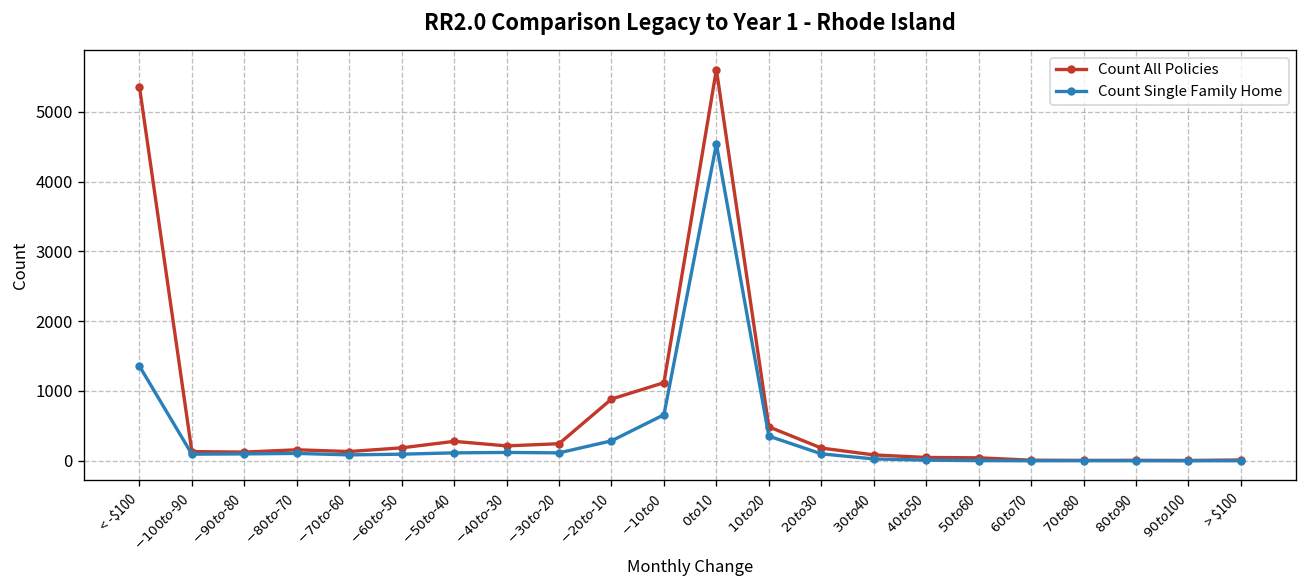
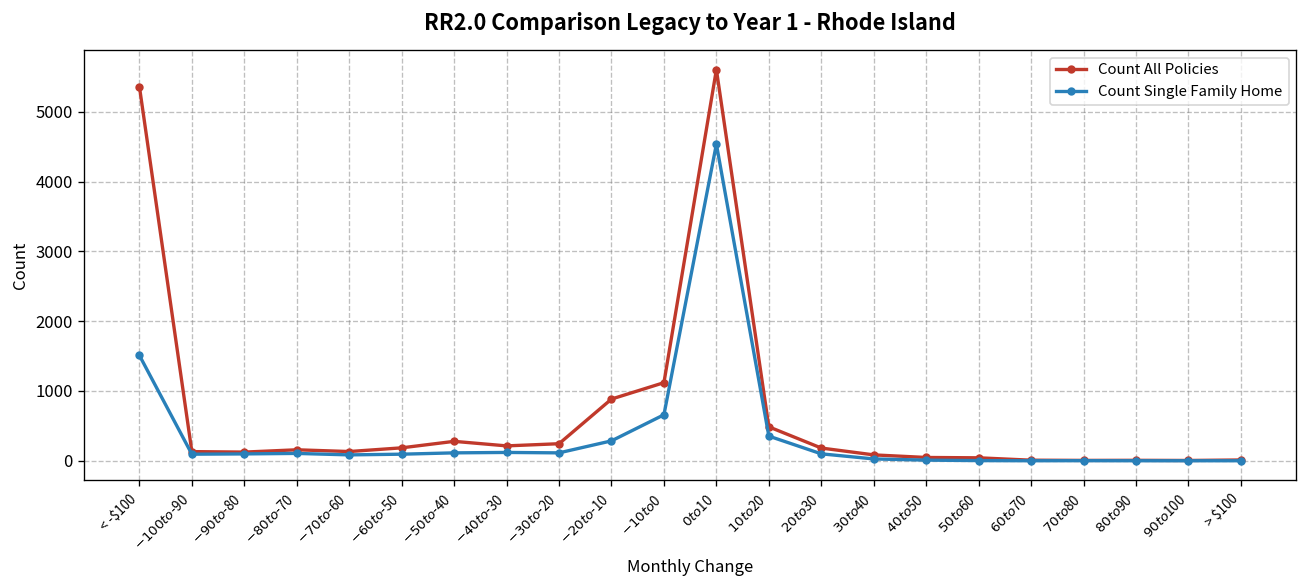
  {
    "Count All Policies": {
      "< -$100": 5400
    },
    "Count Single Family Home": {
-     "< -$100": 1400
+     "< -$100": 1500
    }
  }
